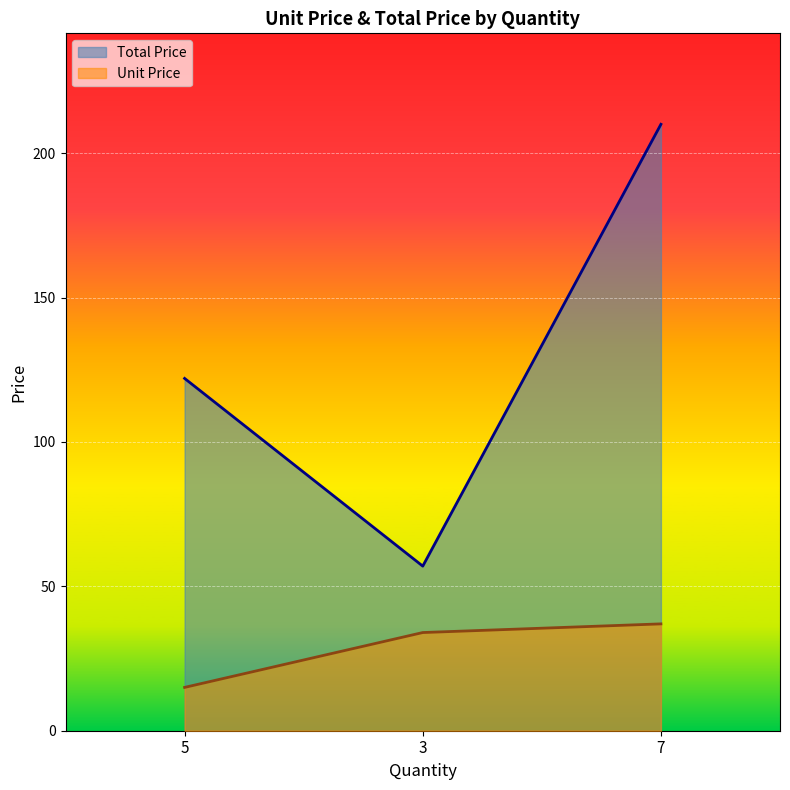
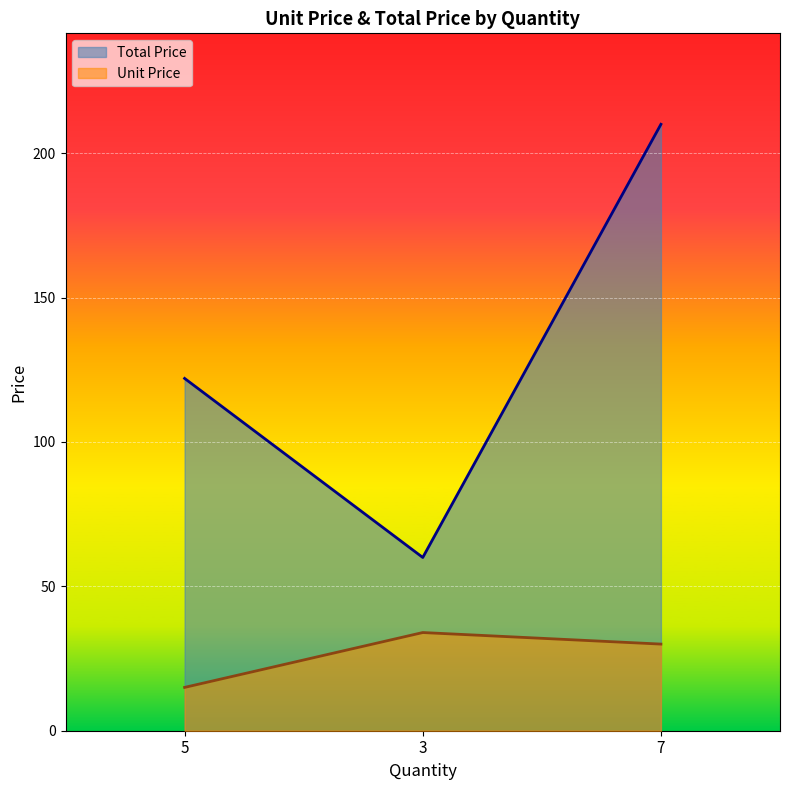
  {
    "Total Price": {
      "5": 122,
-     "3": 57,
+     "3": 60,
      "7": 210
    },
    "Unit Price": {
      "5": 15,
      "3": 34,
-     "7": 37
+     "7": 30
    }
  }
